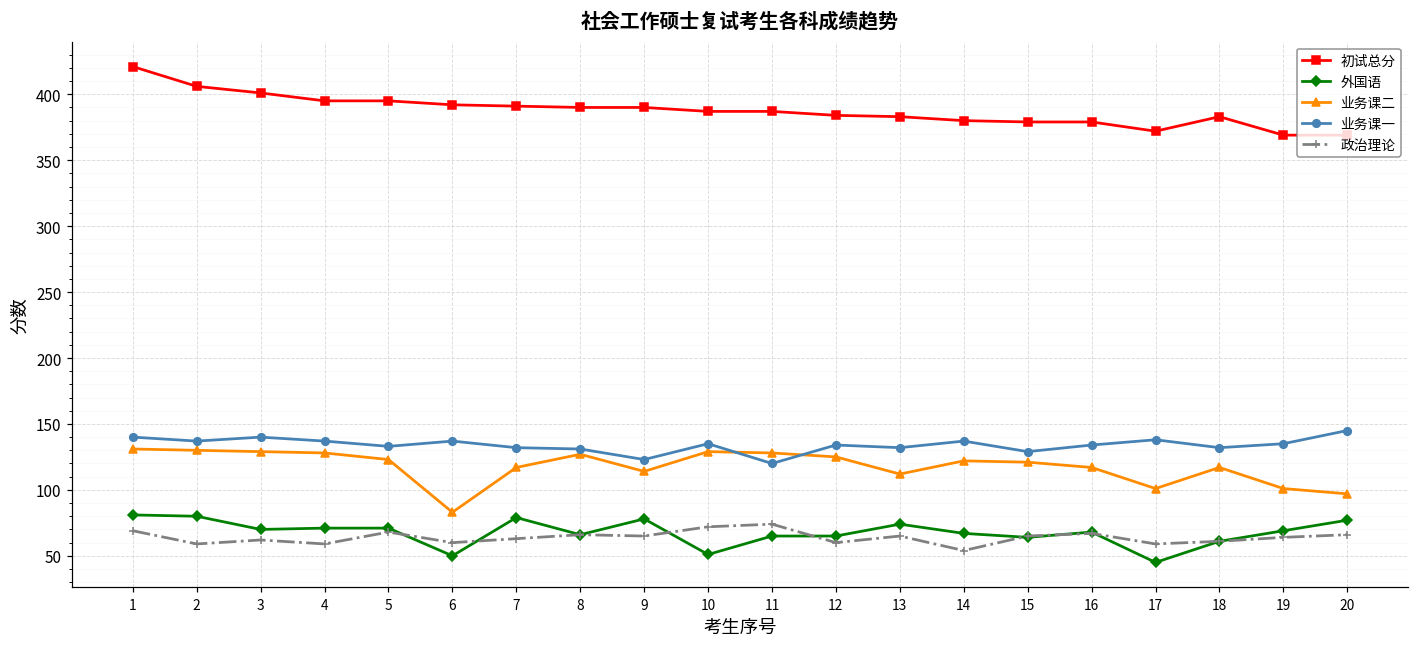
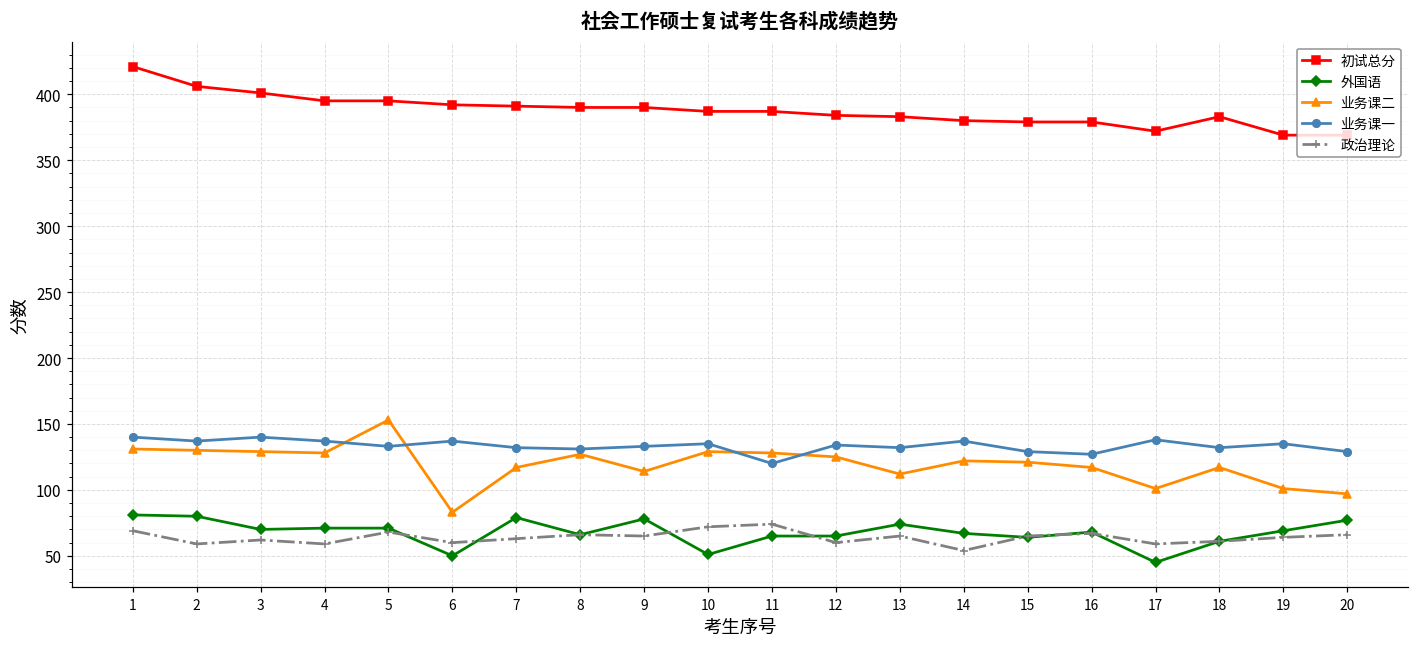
  {
    "初试总分": {
      "1": 421,
      "2": 406,
      "3": 401,
      "4": 395,
      "5": 395,
      "6": 392,
      "7": 391,
      "8": 390,
      "9": 390,
      "10": 387,
      "11": 387,
      "12": 384,
      "13": 383,
      "14": 380,
      "15": 379,
      "16": 379,
      "17": 372,
      "18": 383,
      "19": 369
    },
    "外国语": {
      "1": 81,
      "2": 80,
      "3": 70,
      "4": 71,
      "5": 71,
      "6": 50,
      "7": 79,
      "9": 78,
      "10": 51,
      "11": 65,
      "12": 65,
      "13": 74,
      "14": 67,
      "17": 45,
      "19": 69,
      "20": 77
    },
    "业务课二": {
      "1": 131,
      "2": 130,
      "3": 129,
      "4": 128,
-     "5": 123,
+     "5": 153,
      "6": 83,
      "7": 117,
      "8": 127,
      "9": 114,
      "10": 129,
      "11": 128,
      "12": 125,
      "13": 112,
      "14": 122,
      "15": 121,
      "16": 117,
      "17": 101,
      "18": 117,
      "19": 101,
      "20": 97
    },
    "业务课一": {
      "1": 140,
      "2": 137,
      "3": 140,
      "4": 137,
      "5": 133,
      "6": 137,
      "7": 132,
      "8": 131,
-     "9": 123,
+     "9": 133,
      "10": 135,
      "11": 120,
      "12": 134,
      "13": 132,
      "14": 137,
      "15": 129,
-     "16": 134,
+     "16": 127,
      "17": 138,
      "18": 132,
      "19": 135,
-     "20": 145
+     "20": 129
    },
    "政治理论": {
      "1": 69,
      "2": 59,
      "3": 62,
      "4": 59,
      "5": 68,
      "6": 60,
      "7": 63,
      "9": 65,
      "10": 72,
      "11": 74,
      "12": 60,
      "13": 65,
      "14": 54,
      "17": 59,
      "19": 64,
      "20": 66
    }
  }
